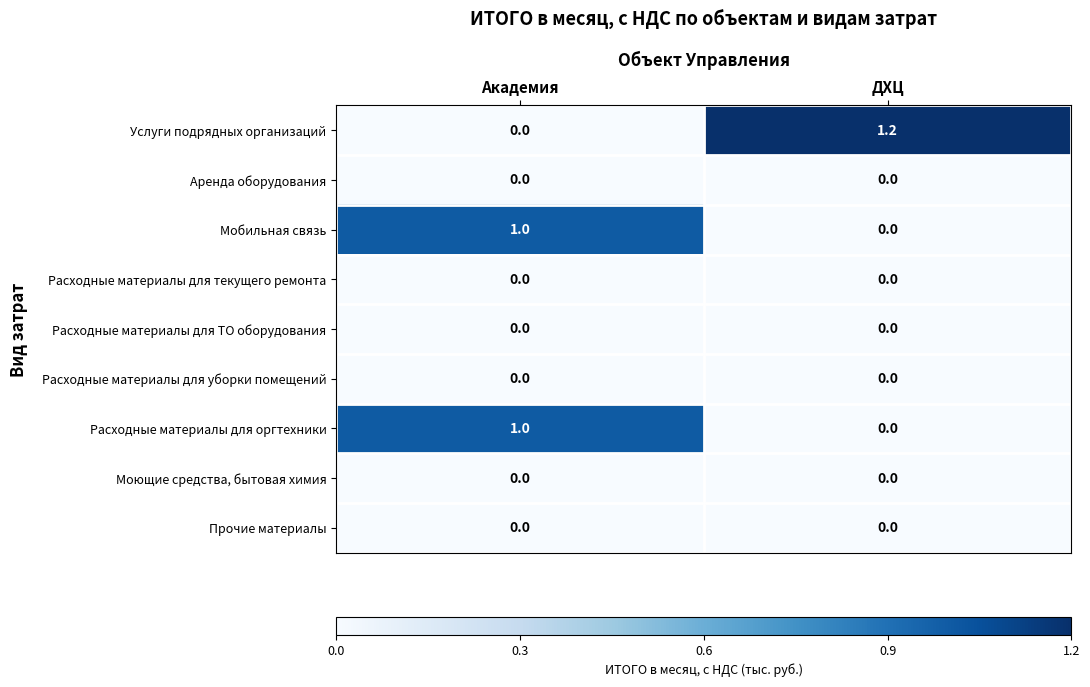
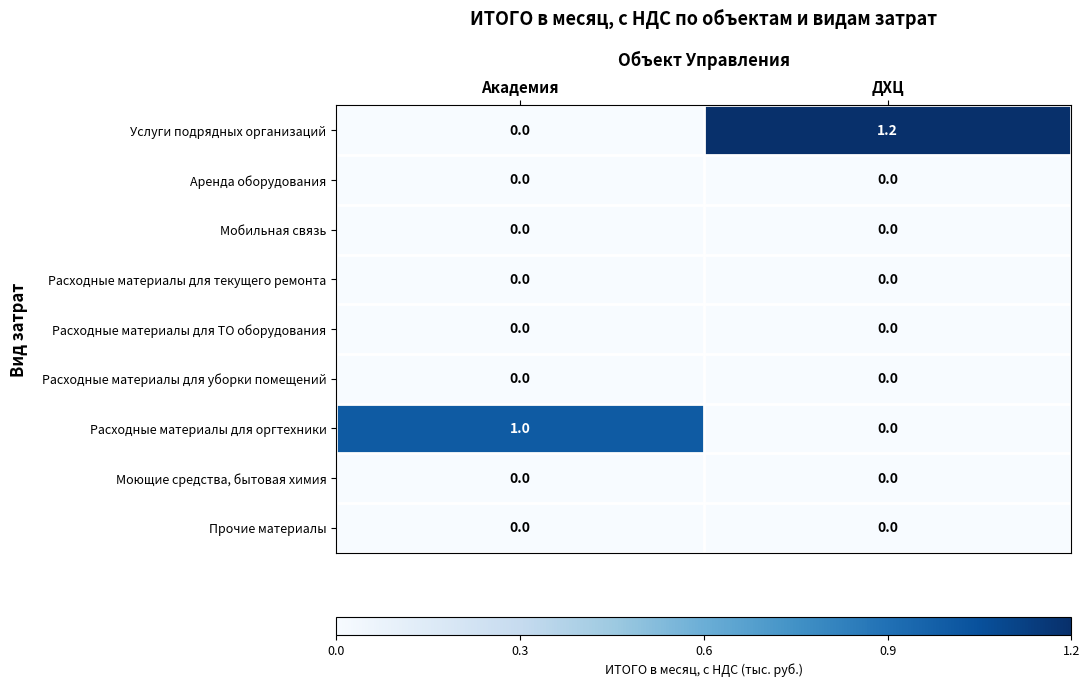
  {
    "Услуги подрядных организаций": {
      "Академия": 0.0,
      "ДХЦ": 1.2
    },
    "Аренда оборудования": {
      "Академия": 0.0,
      "ДХЦ": 0.0
    },
    "Мобильная связь": {
-     "Академия": 1.0,
+     "Академия": 0.0,
      "ДХЦ": 0.0
    },
    "Расходные материалы для текущего ремонта": {
      "Академия": 0.0,
      "ДХЦ": 0.0
    },
    "Расходные материалы для ТО оборудования": {
      "Академия": 0.0,
      "ДХЦ": 0.0
    },
    "Расходные материалы для уборки помещений": {
      "Академия": 0.0,
      "ДХЦ": 0.0
    },
    "Расходные материалы для оргтехники": {
      "Академия": 1.0,
      "ДХЦ": 0.0
    },
    "Моющие средства, бытовая химия": {
      "Академия": 0.0,
      "ДХЦ": 0.0
    },
    "Прочие материалы": {
      "Академия": 0.0,
      "ДХЦ": 0.0
    }
  }
